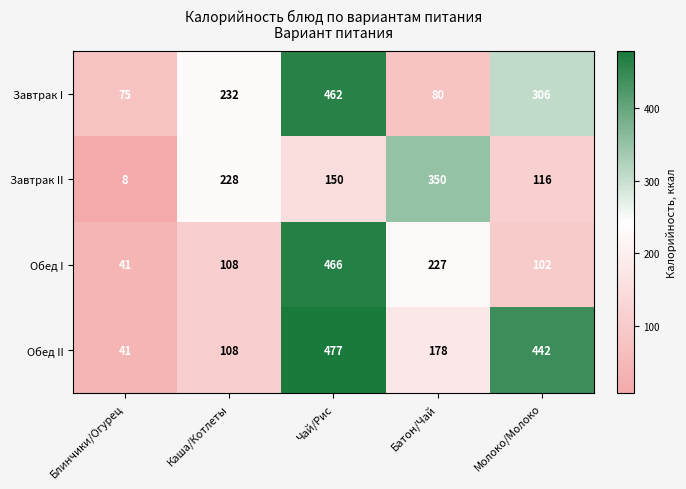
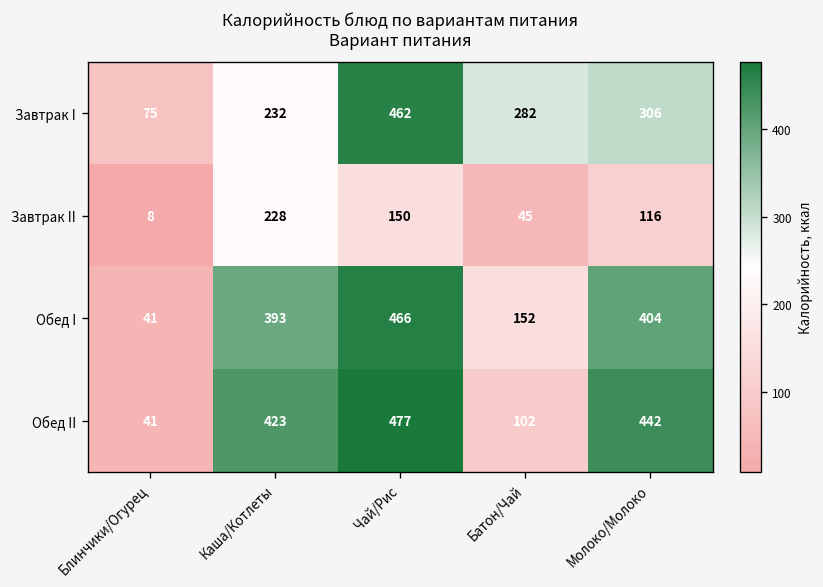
  {
    "Завтрак I": {
      "Блинчики/Огурец": 75,
      "Каша/Котлеты": 232,
      "Чай/Рис": 462,
-     "Батон/Чай": 80,
+     "Батон/Чай": 282,
      "Молоко/Молоко": 306
    },
    "Завтрак II": {
      "Блинчики/Огурец": 8,
      "Каша/Котлеты": 228,
      "Чай/Рис": 150,
-     "Батон/Чай": 350,
+     "Батон/Чай": 45,
      "Молоко/Молоко": 116
    },
    "Обед I": {
      "Блинчики/Огурец": 41,
-     "Каша/Котлеты": 108,
+     "Каша/Котлеты": 393,
      "Чай/Рис": 466,
-     "Батон/Чай": 227,
-     "Молоко/Молоко": 102
+     "Батон/Чай": 152,
+     "Молоко/Молоко": 404
    },
    "Обед II": {
      "Блинчики/Огурец": 41,
-     "Каша/Котлеты": 108,
+     "Каша/Котлеты": 423,
      "Чай/Рис": 477,
-     "Батон/Чай": 178,
+     "Батон/Чай": 102,
      "Молоко/Молоко": 442
    }
  }
